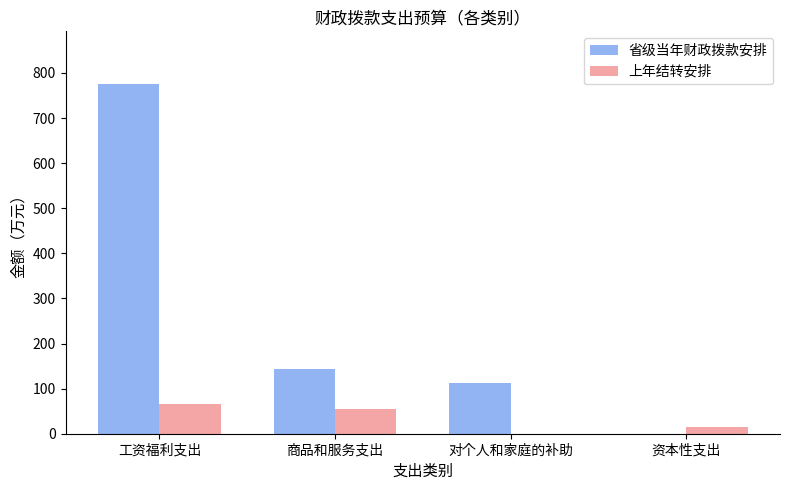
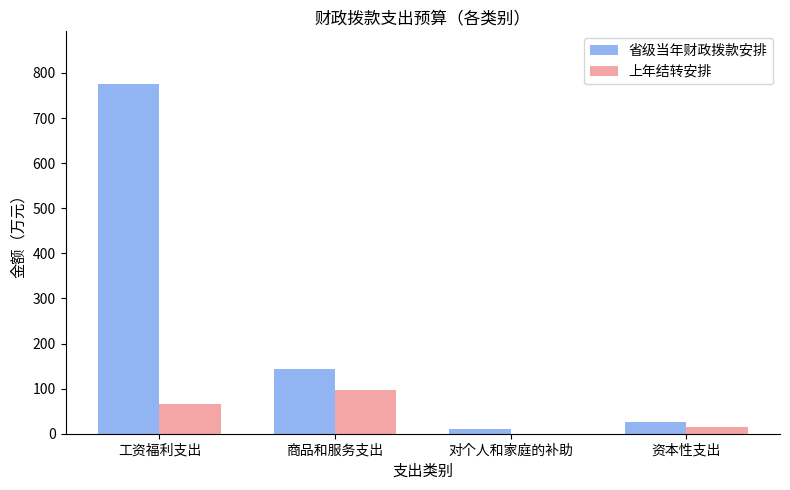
  {
    "省级当年财政拨款安排": {
      "工资福利支出": 780,
      "商品和服务支出": 140,
-     "对个人和家庭的补助": 110,
-     "资本性支出": 0
+     "对个人和家庭的补助": 10,
+     "资本性支出": 30
    },
    "上年结转安排": {
      "工资福利支出": 70,
-     "商品和服务支出": 50,
+     "商品和服务支出": 100,
      "资本性支出": 20
    }
  }
